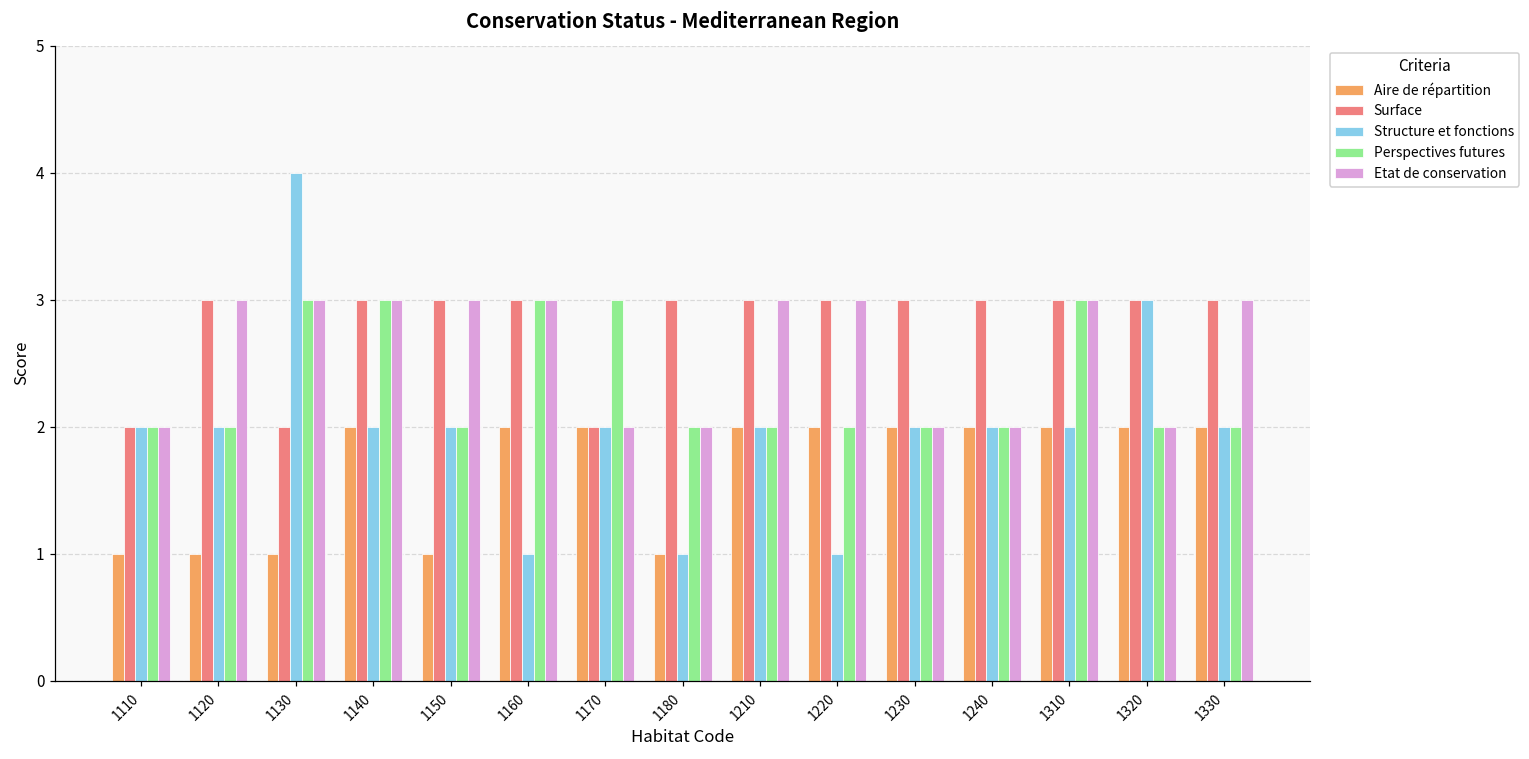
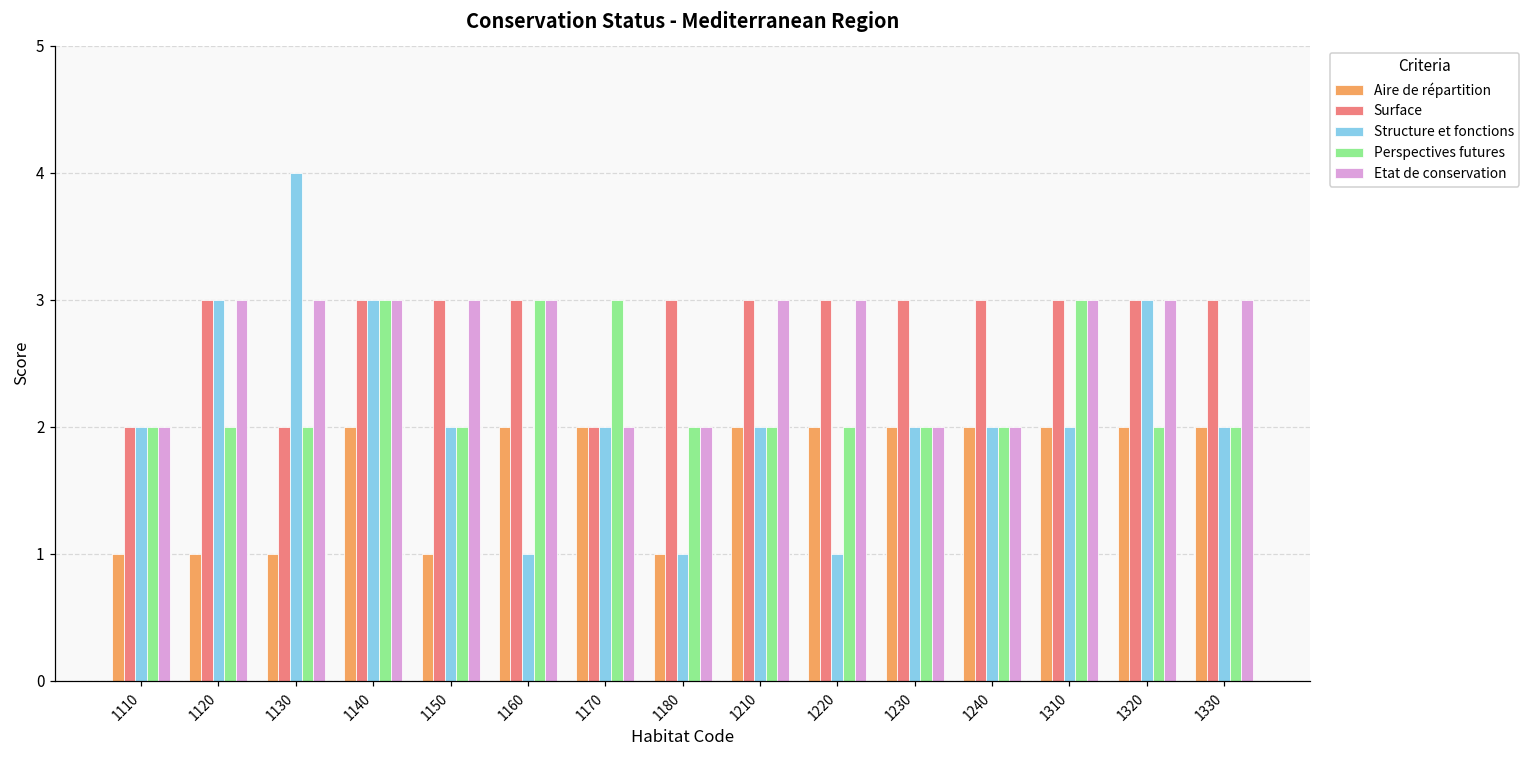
  {
    "Structure et fonctions": {
      "1110": 2,
-     "1120": 2,
+     "1120": 3,
      "1130": 4,
-     "1140": 2,
+     "1140": 3,
      "1150": 2,
      "1160": 1,
      "1170": 2,
      "1180": 1,
      "1210": 2,
      "1220": 1,
      "1230": 2,
      "1240": 2,
      "1310": 2,
      "1320": 3,
      "1330": 2
    },
    "Perspectives futures": {
      "1110": 2,
      "1120": 2,
-     "1130": 3,
+     "1130": 2,
      "1140": 3,
      "1150": 2,
      "1160": 3,
      "1170": 3,
      "1180": 2,
      "1210": 2,
      "1220": 2,
      "1230": 2,
      "1240": 2,
      "1310": 3,
      "1320": 2,
      "1330": 2
    },
    "Etat de conservation": {
      "1110": 2,
      "1120": 3,
      "1130": 3,
      "1140": 3,
      "1150": 3,
      "1160": 3,
      "1170": 2,
      "1180": 2,
      "1210": 3,
      "1220": 3,
      "1230": 2,
      "1240": 2,
      "1310": 3,
-     "1320": 2,
+     "1320": 3,
      "1330": 3
    }
  }
